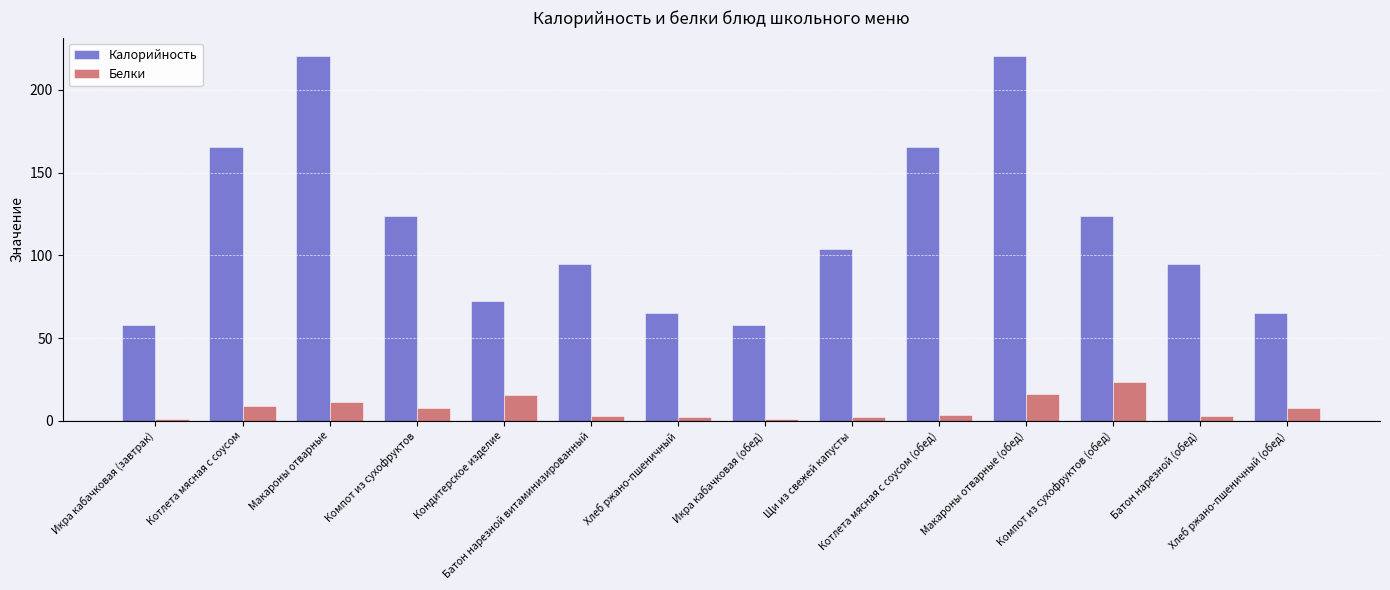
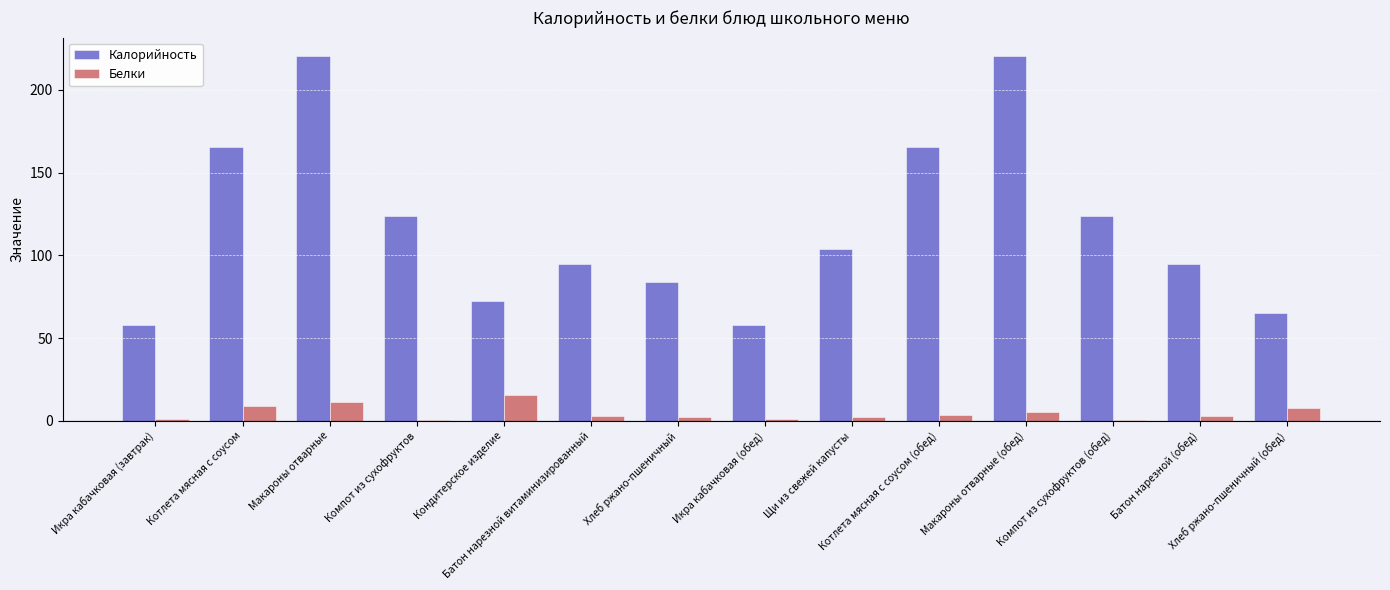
  {
    "Калорийность": {
      "Икра кабачковая (завтрак)": 58,
      "Котлета мясная с соусом": 166,
      "Макароны отварные": 221,
      "Компот из сухофруктов": 124,
      "Кондитерское изделие": 72,
      "Батон нарезной витаминизированный": 95,
-     "Хлеб ржано-пшеничный": 65,
+     "Хлеб ржано-пшеничный": 84,
      "Икра кабачковая (обед)": 58,
      "Щи из свежей капусты": 104,
      "Котлета мясная с соусом (обед)": 166,
      "Макароны отварные (обед)": 221,
      "Компот из сухофруктов (обед)": 124,
      "Батон нарезной (обед)": 95,
      "Хлеб ржано-пшеничный (обед)": 65
    },
    "Белки": {
      "Котлета мясная с соусом": 9,
      "Макароны отварные": 11,
-     "Компот из сухофруктов": 8,
+     "Компот из сухофруктов": 1,
      "Кондитерское изделие": 15,
      "Батон нарезной витаминизированный": 3,
      "Хлеб ржано-пшеничный": 3,
      "Щи из свежей капусты": 2,
      "Котлета мясная с соусом (обед)": 4,
-     "Макароны отварные (обед)": 16,
-     "Компот из сухофруктов (обед)": 23,
+     "Макароны отварные (обед)": 5,
+     "Компот из сухофруктов (обед)": 1,
      "Батон нарезной (обед)": 3,
      "Хлеб ржано-пшеничный (обед)": 8
    }
  }
